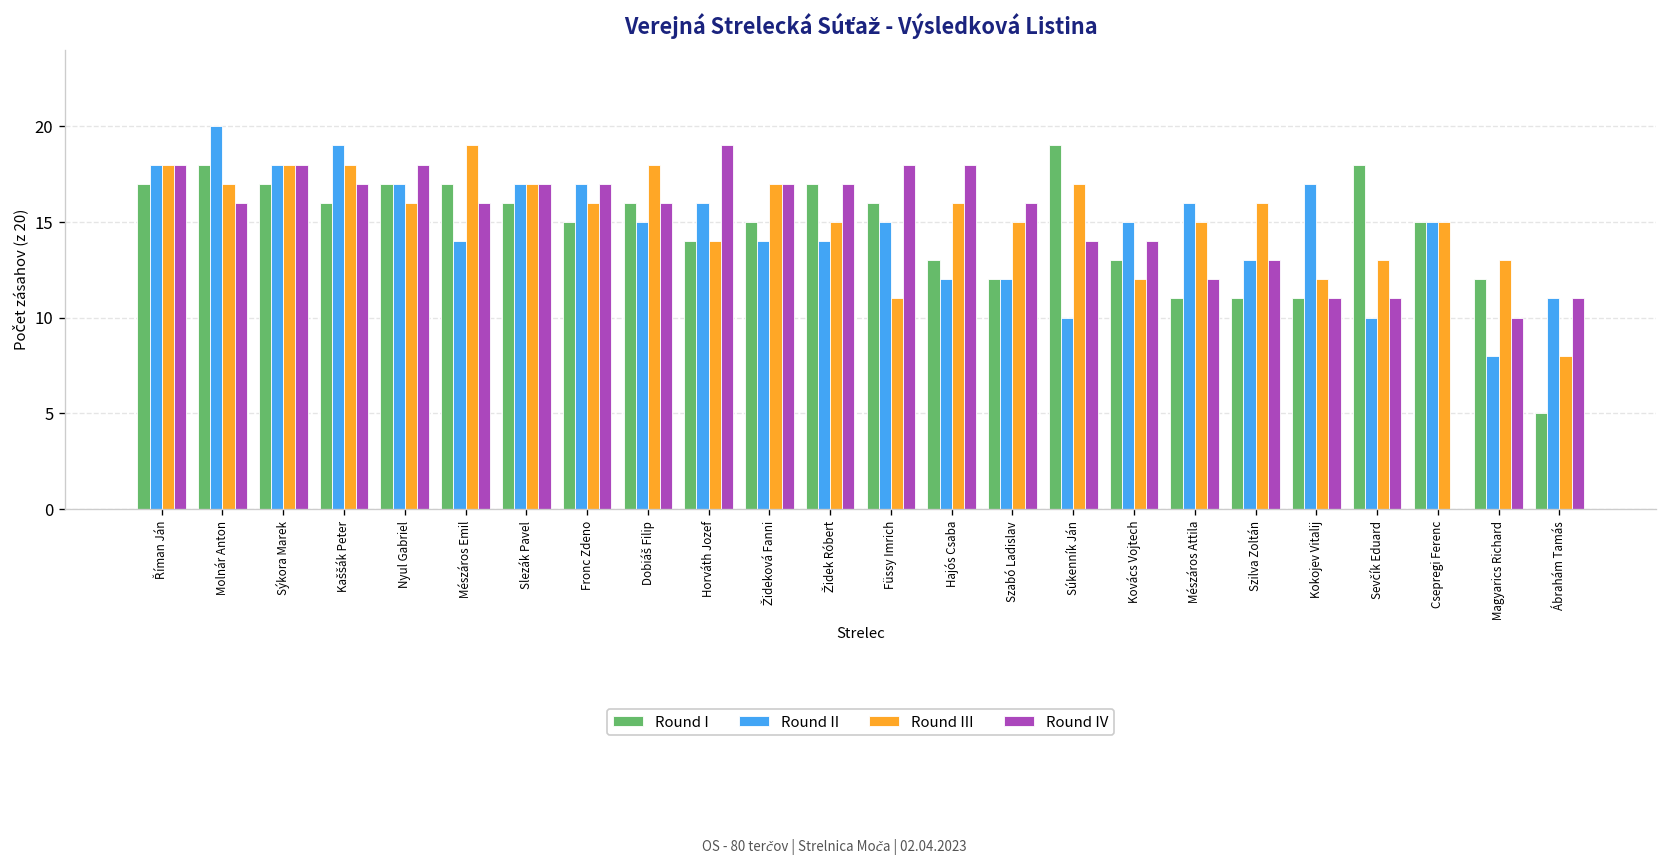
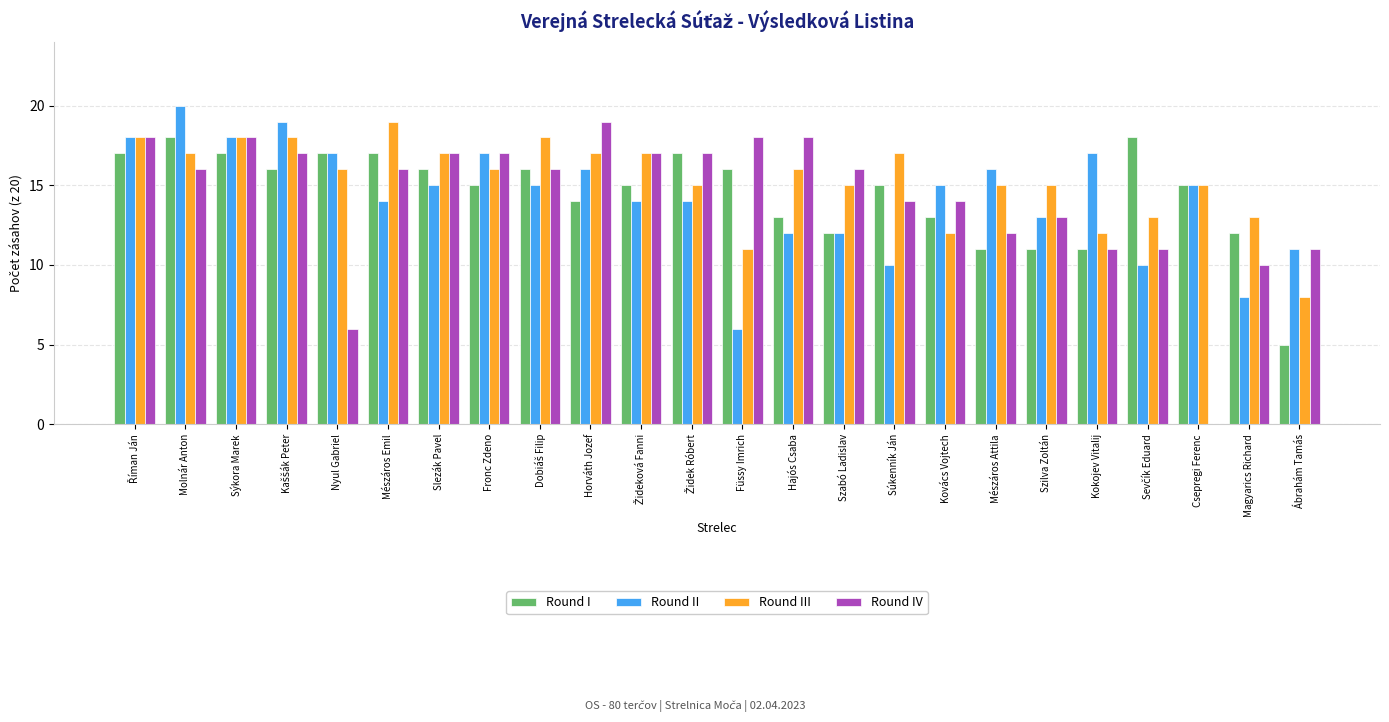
  {
    "Round I": {
      "Říman Ján": 17,
      "Molnár Anton": 18,
      "Sýkora Marek": 17,
      "Kaššák Peter": 16,
      "Nyul Gabriel": 17,
      "Mészáros Emil": 17,
      "Slezák Pavel": 16,
      "Fronc Zdeno": 15,
      "Dobiáš Filip": 16,
      "Horváth Jozef": 14,
      "Žideková Fanni": 15,
      "Židek Róbert": 17,
      "Füssy Imrich": 16,
      "Hajós Csaba": 13,
      "Szabó Ladislav": 12,
-     "Súkenník Ján": 19,
+     "Súkenník Ján": 15,
      "Kovács Vojtech": 13,
      "Mészáros Attila": 11,
      "Szilva Zoltán": 11,
      "Kokojev Vitalij": 11,
      "Sevčík Eduard": 18,
      "Csepregi Ferenc": 15,
      "Magyarics Richard": 12,
      "Ábrahám Tamás": 5
    },
    "Round II": {
      "Říman Ján": 18,
      "Molnár Anton": 20,
      "Sýkora Marek": 18,
      "Kaššák Peter": 19,
      "Nyul Gabriel": 17,
      "Mészáros Emil": 14,
-     "Slezák Pavel": 17,
+     "Slezák Pavel": 15,
      "Fronc Zdeno": 17,
      "Dobiáš Filip": 15,
      "Horváth Jozef": 16,
      "Žideková Fanni": 14,
      "Židek Róbert": 14,
-     "Füssy Imrich": 15,
+     "Füssy Imrich": 6,
      "Hajós Csaba": 12,
      "Szabó Ladislav": 12,
      "Súkenník Ján": 10,
      "Kovács Vojtech": 15,
      "Mészáros Attila": 16,
      "Szilva Zoltán": 13,
      "Kokojev Vitalij": 17,
      "Sevčík Eduard": 10,
      "Csepregi Ferenc": 15,
      "Magyarics Richard": 8,
      "Ábrahám Tamás": 11
    },
    "Round III": {
      "Říman Ján": 18,
      "Molnár Anton": 17,
      "Sýkora Marek": 18,
      "Kaššák Peter": 18,
      "Nyul Gabriel": 16,
      "Mészáros Emil": 19,
      "Slezák Pavel": 17,
      "Fronc Zdeno": 16,
      "Dobiáš Filip": 18,
-     "Horváth Jozef": 14,
+     "Horváth Jozef": 17,
      "Žideková Fanni": 17,
      "Židek Róbert": 15,
      "Füssy Imrich": 11,
      "Hajós Csaba": 16,
      "Szabó Ladislav": 15,
      "Súkenník Ján": 17,
      "Kovács Vojtech": 12,
      "Mészáros Attila": 15,
-     "Szilva Zoltán": 16,
+     "Szilva Zoltán": 15,
      "Kokojev Vitalij": 12,
      "Sevčík Eduard": 13,
      "Csepregi Ferenc": 15,
      "Magyarics Richard": 13,
      "Ábrahám Tamás": 8
    },
    "Round IV": {
      "Říman Ján": 18,
      "Molnár Anton": 16,
      "Sýkora Marek": 18,
      "Kaššák Peter": 17,
-     "Nyul Gabriel": 18,
+     "Nyul Gabriel": 6,
      "Mészáros Emil": 16,
      "Slezák Pavel": 17,
      "Fronc Zdeno": 17,
      "Dobiáš Filip": 16,
      "Horváth Jozef": 19,
      "Žideková Fanni": 17,
      "Židek Róbert": 17,
      "Füssy Imrich": 18,
      "Hajós Csaba": 18,
      "Szabó Ladislav": 16,
      "Súkenník Ján": 14,
      "Kovács Vojtech": 14,
      "Mészáros Attila": 12,
      "Szilva Zoltán": 13,
      "Kokojev Vitalij": 11,
      "Sevčík Eduard": 11,
      "Csepregi Ferenc": 0,
      "Magyarics Richard": 10,
      "Ábrahám Tamás": 11
    }
  }
